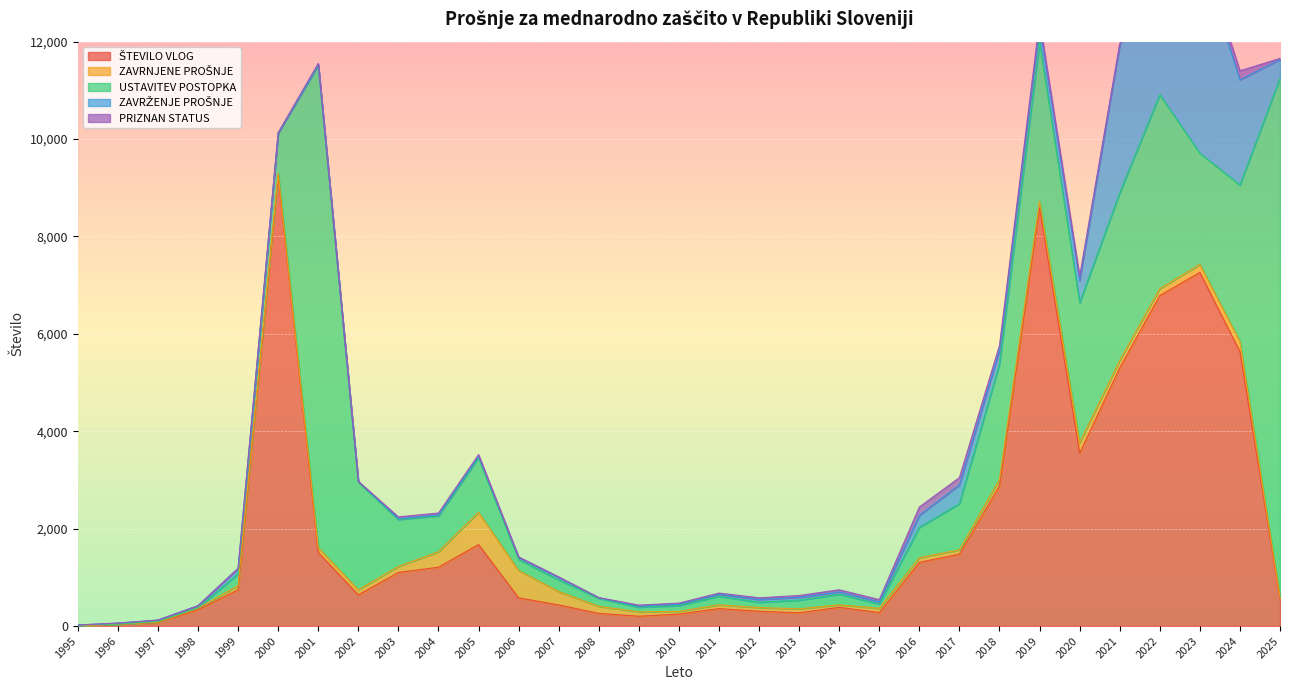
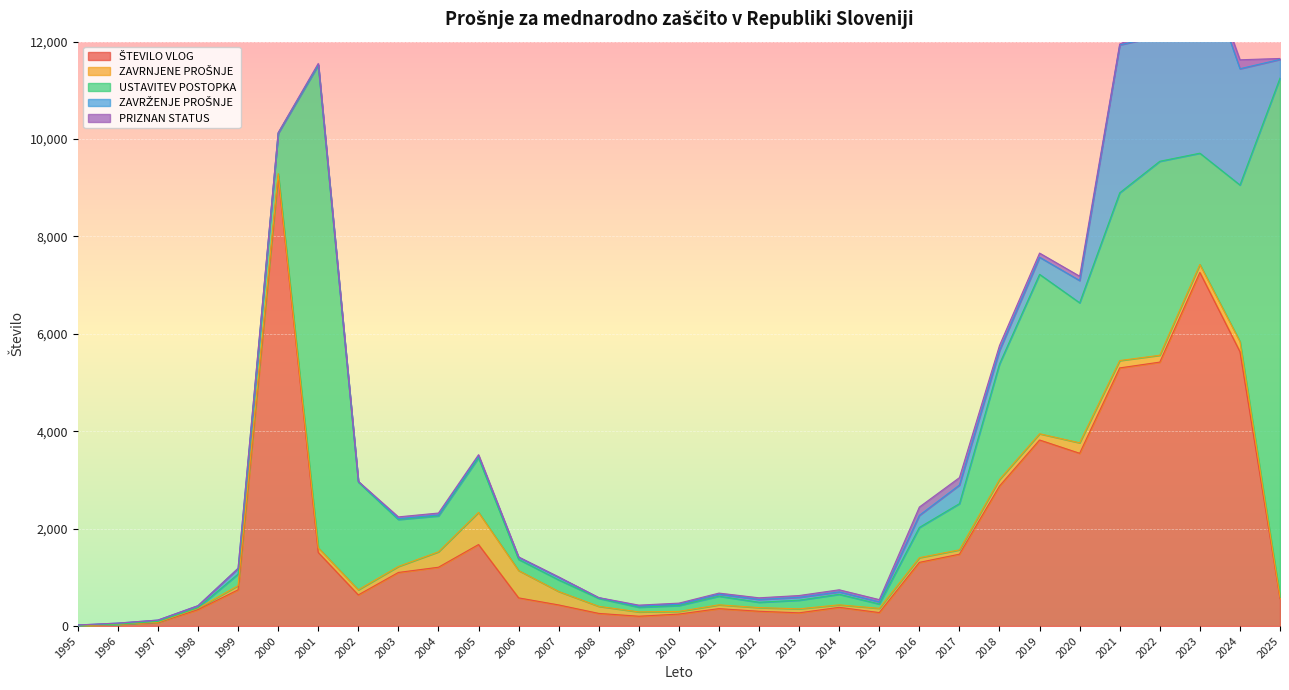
  {
    "ŠTEVILO VLOG": {
      "1999": "700",
      "2001": "1,500",
      "2002": "600",
      "2003": "1,100",
      "2004": "1,200",
      "2005": "1,700",
      "2006": "600",
      "2007": "400",
      "2008": "300",
      "2009": "200",
      "2010": "200",
      "2011": "400",
      "2012": "300",
      "2013": "300",
      "2015": "300",
      "2016": "1,300",
      "2017": "1,500",
      "2018": "2,900",
-     "2019": "8,600",
+     "2019": "3,800",
      "2020": "3,500",
      "2021": "5,300",
-     "2022": "6,800",
+     "2022": "5,400",
      "2023": "7,300",
      "2024": "5,600"
    },
    "ZAVRNJENE PROŠNJE": {
      "1999": "100",
      "2001": "100",
      "2002": "100",
      "2003": "100",
      "2004": "300",
      "2005": "700",
      "2006": "600",
      "2007": "300",
      "2008": "100",
      "2009": "100",
      "2010": "100",
      "2011": "100",
      "2012": "100",
      "2013": "100",
      "2015": "100",
      "2016": "100",
      "2017": "100",
      "2018": "100",
      "2019": "100",
      "2020": "200",
      "2021": "200",
      "2022": "100",
      "2023": "200",
      "2024": "200"
    },
    "USTAVITEV POSTOPKA": {
      "1999": "200",
      "2007": "200",
      "2012": "100",
      "2013": "200",
      "2016": "600",
      "2017": "900",
      "2018": "2,400",
      "2019": "3,300",
      "2020": "2,900",
      "2021": "3,400",
      "2022": "4,000",
      "2023": "2,300",
      "2024": "3,200",
      "2025": "10,700"
    },
    "ZAVRŽENJE PROŠNJE": {
      "2016": "200",
      "2017": "400",
      "2018": "300",
      "2020": "500",
-     "2024": "2,200"
+     "2024": "2,400"
    },
    "PRIZNAN STATUS": {
      "2016": "200",
      "2017": "200",
      "2018": "100",
      "2020": "100",
      "2024": "200"
    }
  }
